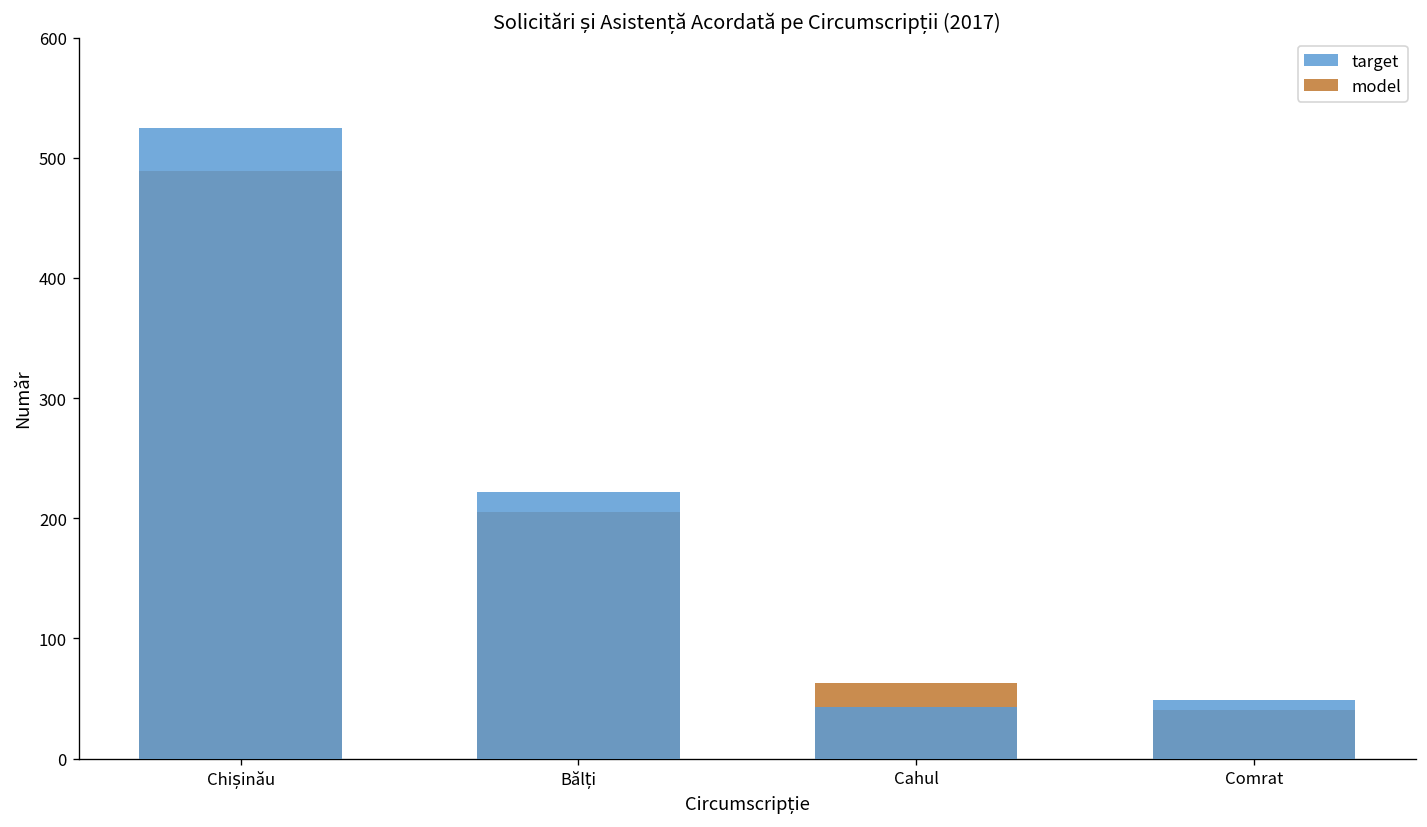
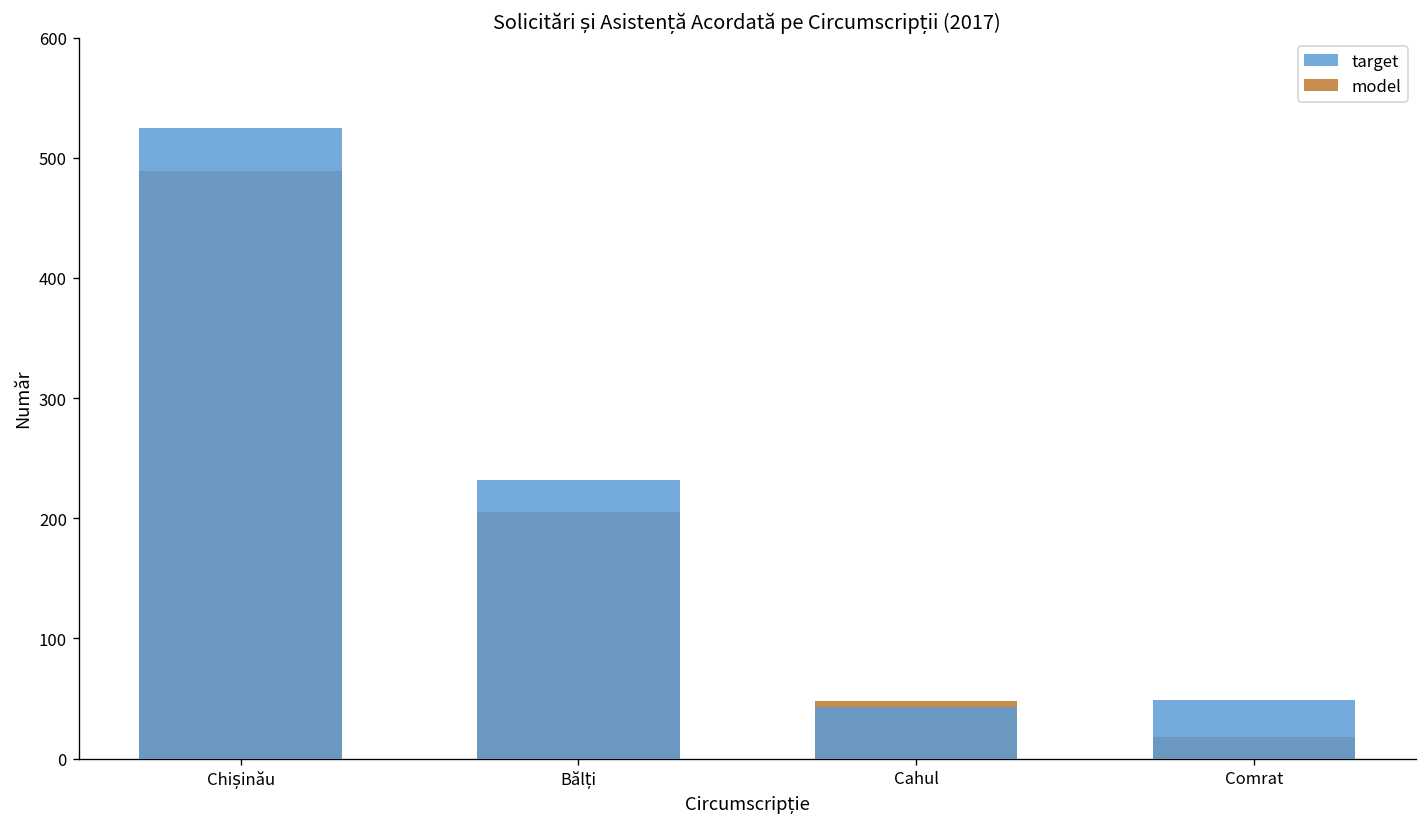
  {
    "target": {
      "Chișinău": 525,
-     "Bălți": 222,
+     "Bălți": 232,
      "Comrat": 49
    },
    "model": {
-     "Cahul": 63,
-     "Comrat": 40
+     "Cahul": 48,
+     "Comrat": 18
    }
  }
